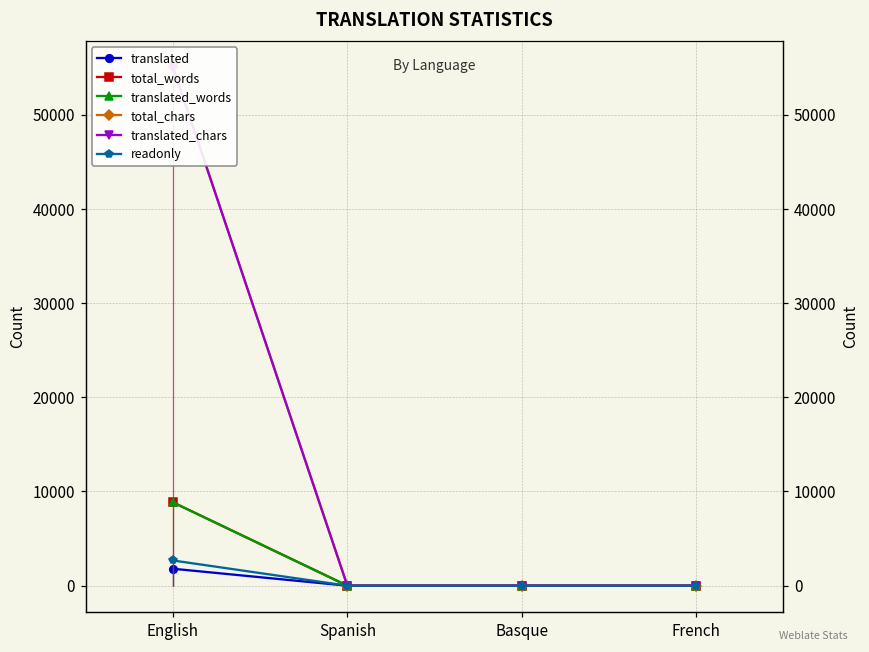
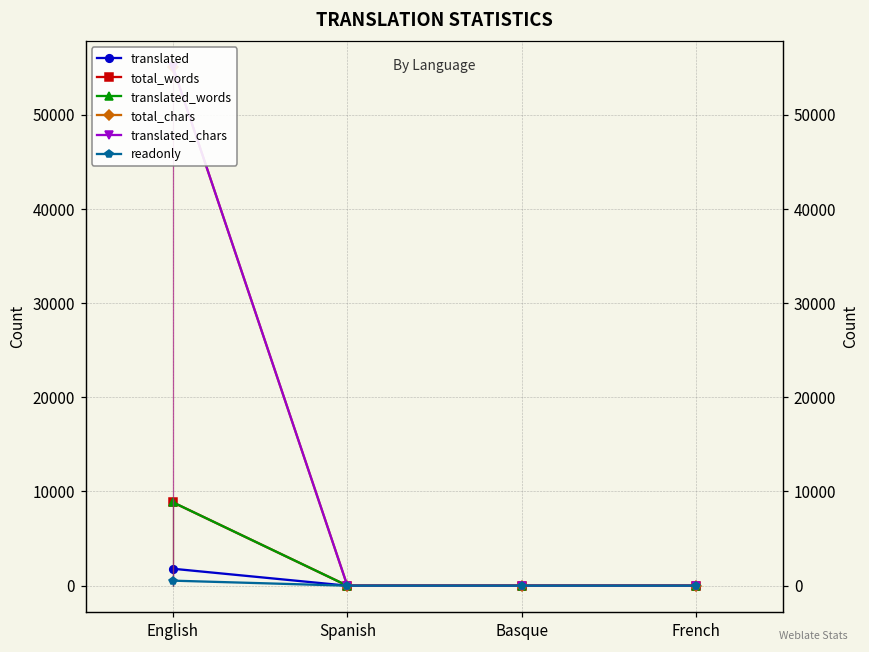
  {
    "translated": {
      "English": 2000
    },
    "translated_words": {
      "English": 9000
    },
    "readonly": {
-     "English": 3000
+     "English": 1000
    }
  }
